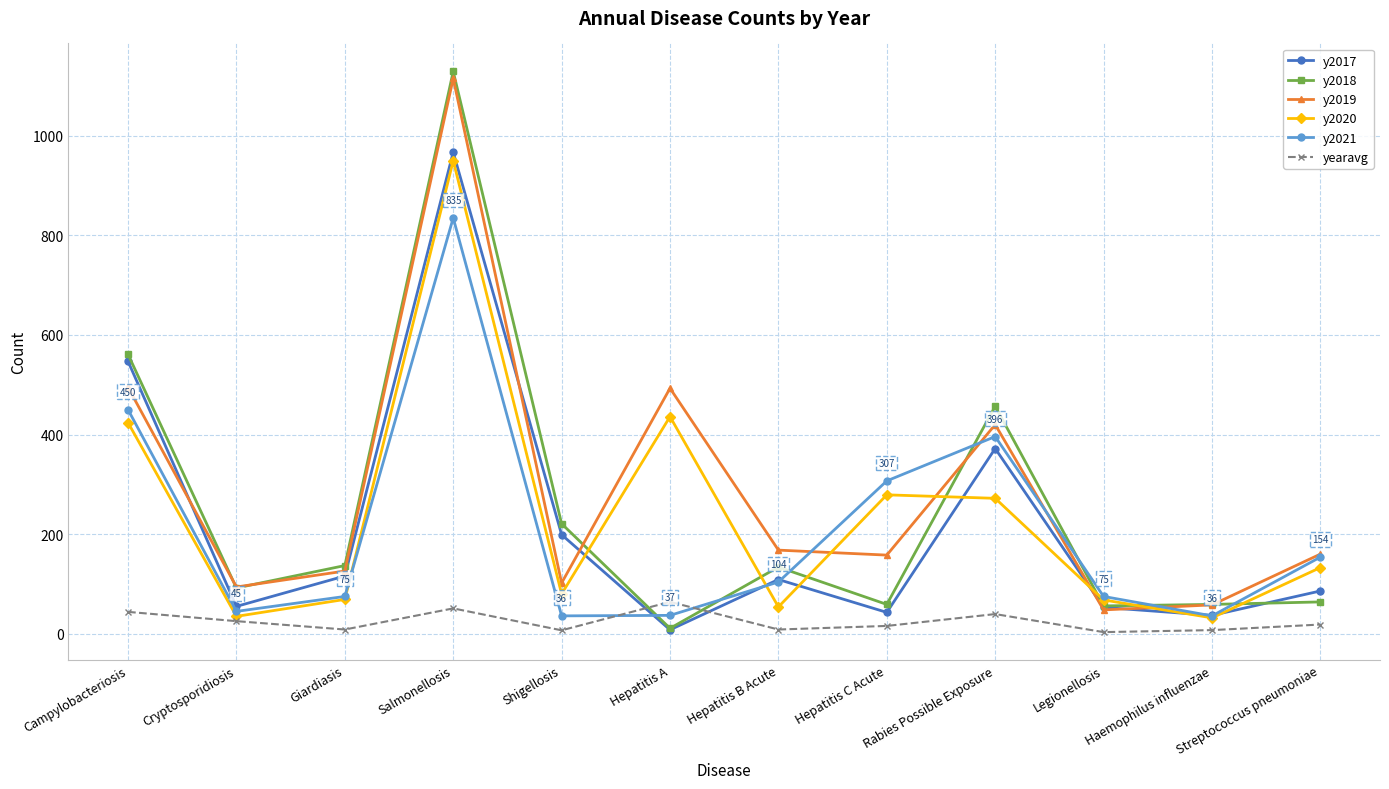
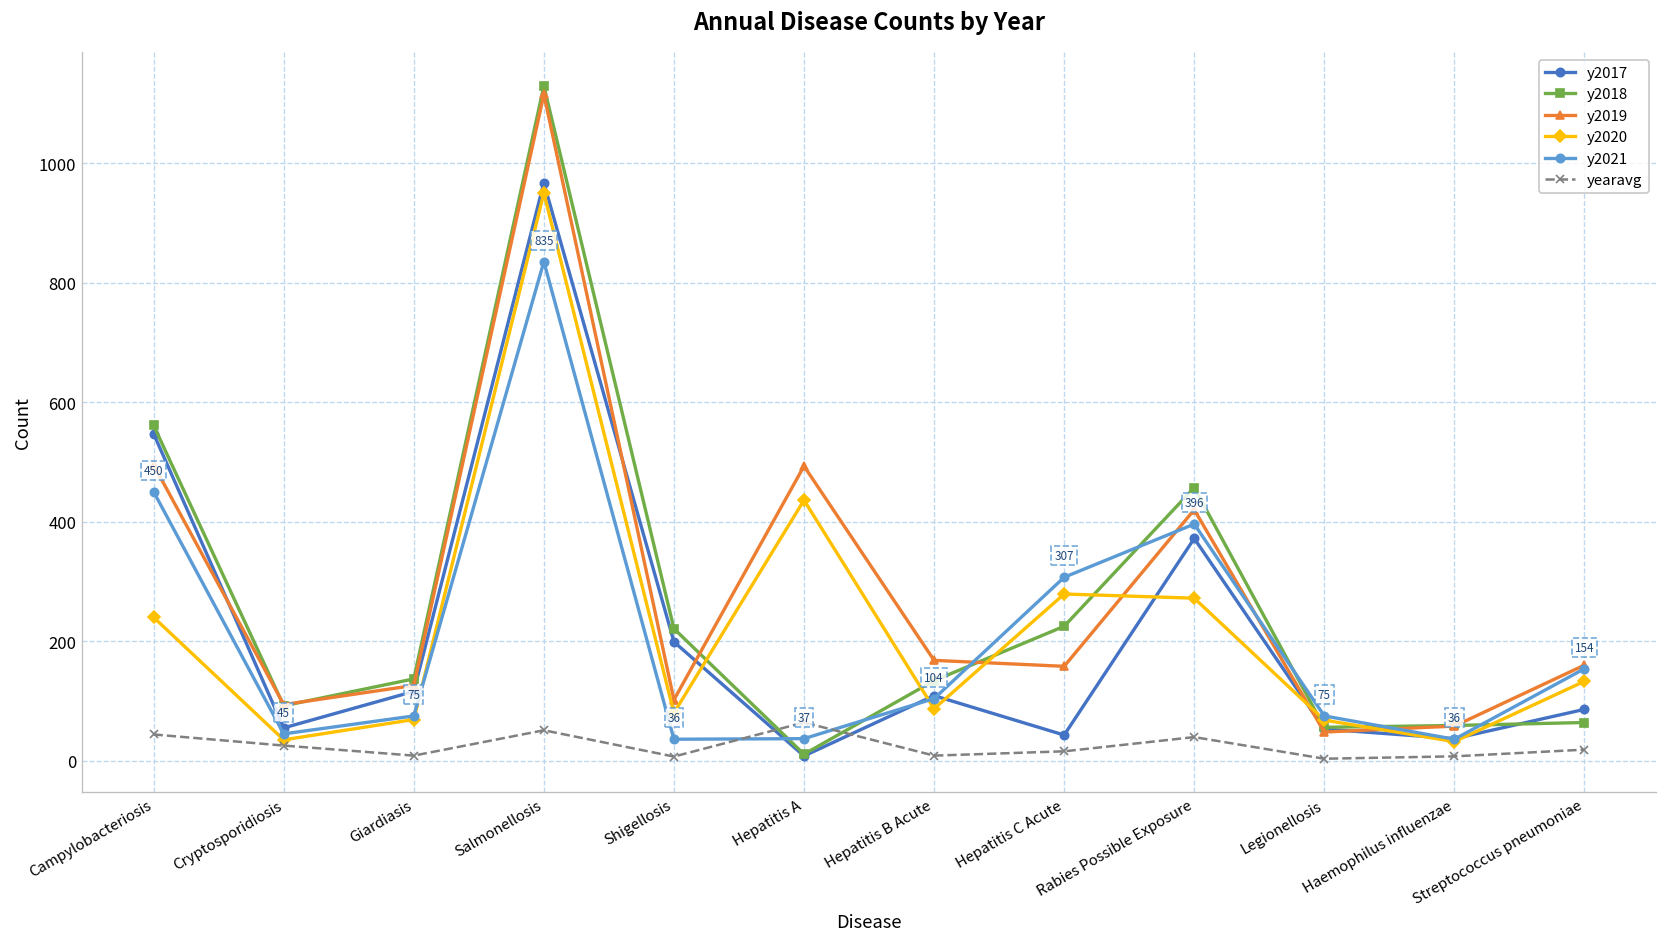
  {
    "y2018": {
      "Campylobacteriosis": 560,
      "Giardiasis": 140,
      "Salmonellosis": 1130,
      "Shigellosis": 220,
-     "Hepatitis C Acute": 60,
+     "Hepatitis C Acute": 230,
      "Rabies Possible Exposure": 460,
      "Streptococcus pneumoniae": 60
    },
    "y2019": {
      "Giardiasis": 130,
      "Salmonellosis": 1120,
      "Shigellosis": 100,
      "Hepatitis A": 490,
      "Hepatitis B Acute": 170,
      "Hepatitis C Acute": 160
    },
    "y2020": {
-     "Campylobacteriosis": 420,
+     "Campylobacteriosis": 240,
      "Cryptosporidiosis": 40,
      "Giardiasis": 70,
      "Salmonellosis": 950,
      "Hepatitis A": 440,
-     "Hepatitis B Acute": 50,
+     "Hepatitis B Acute": 90,
      "Hepatitis C Acute": 280,
      "Rabies Possible Exposure": 270,
      "Legionellosis": 70,
      "Streptococcus pneumoniae": 130
    },
    "yearavg": {
      "Campylobacteriosis": 40,
      "Cryptosporidiosis": 30,
      "Giardiasis": 10,
      "Salmonellosis": 50,
      "Shigellosis": 10,
      "Hepatitis B Acute": 10,
      "Hepatitis C Acute": 20,
      "Rabies Possible Exposure": 40,
      "Legionellosis": 0,
      "Haemophilus influenzae": 10,
      "Streptococcus pneumoniae": 20
    }
  }
